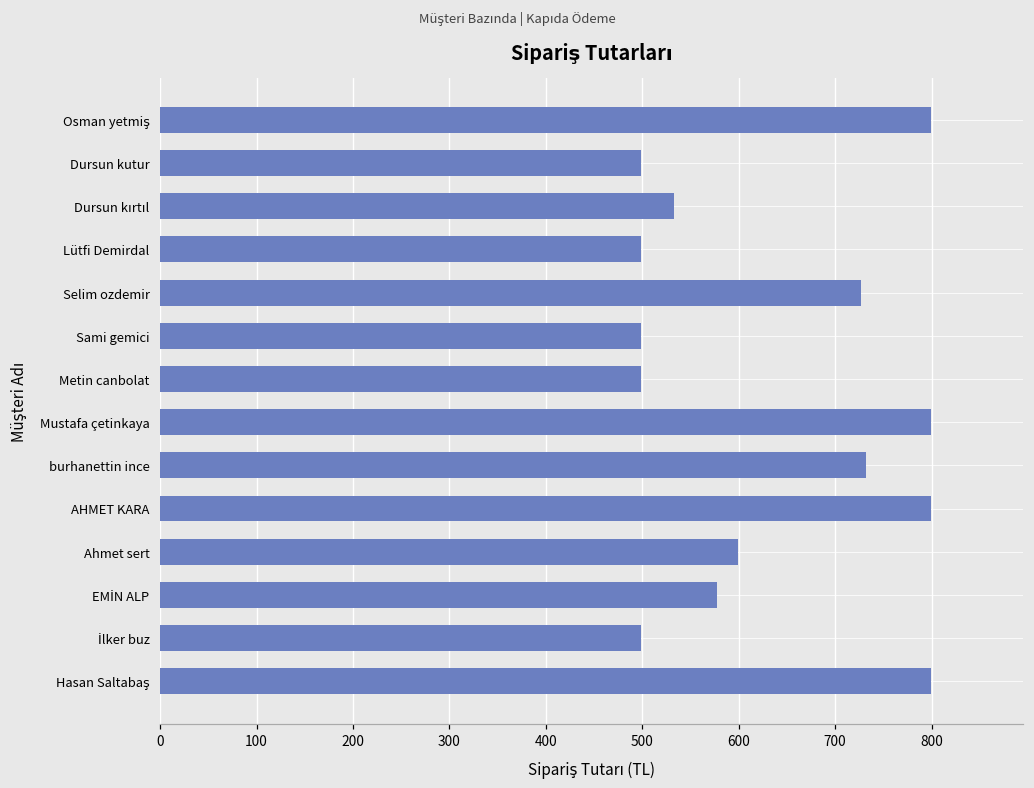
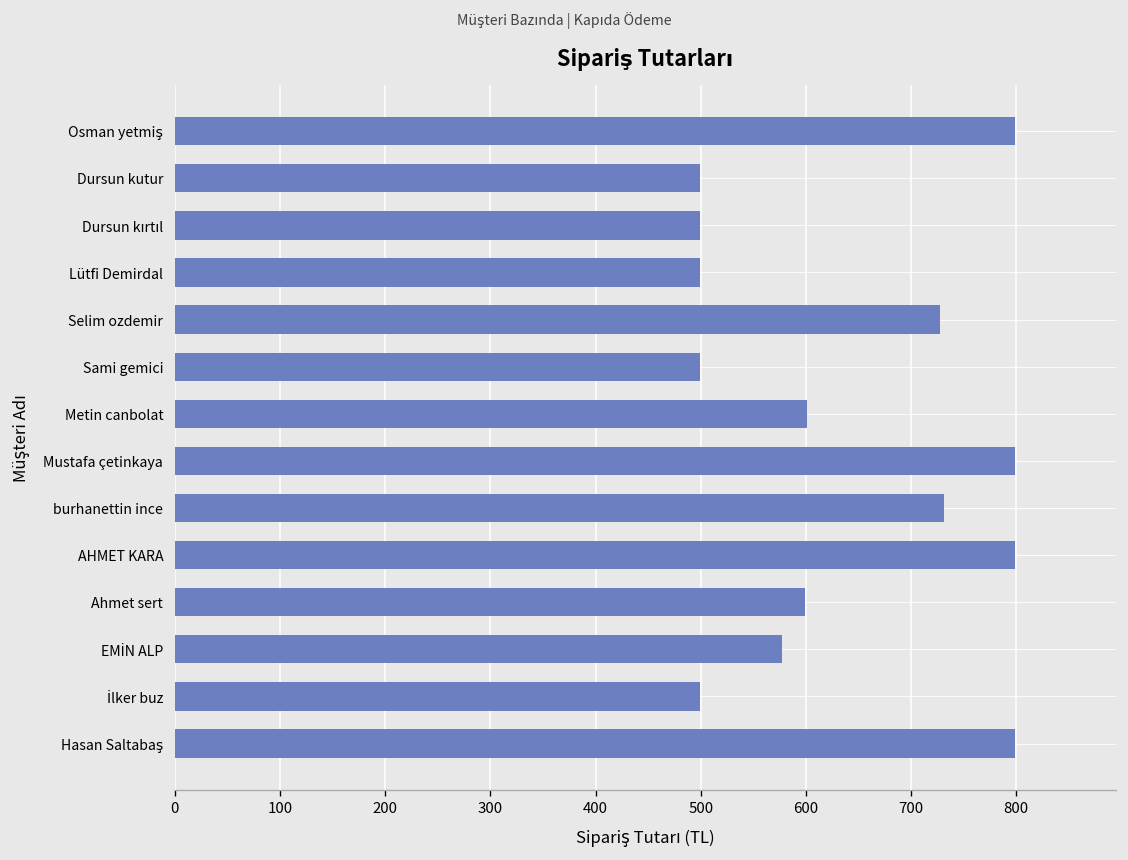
  {
    "Osman yetmiş": 800,
    "Dursun kutur": 500,
-   "Dursun kırtıl": 530,
+   "Dursun kırtıl": 500,
    "Lütfi Demirdal": 500,
    "Selim ozdemir": 730,
    "Sami gemici": 500,
-   "Metin canbolat": 500,
+   "Metin canbolat": 600,
    "Mustafa çetinkaya": 800,
    "burhanettin ince": 730,
    "AHMET KARA": 800,
    "Ahmet sert": 600,
    "EMİN ALP": 580,
    "İlker buz": 500,
    "Hasan Saltabaş": 800
  }
